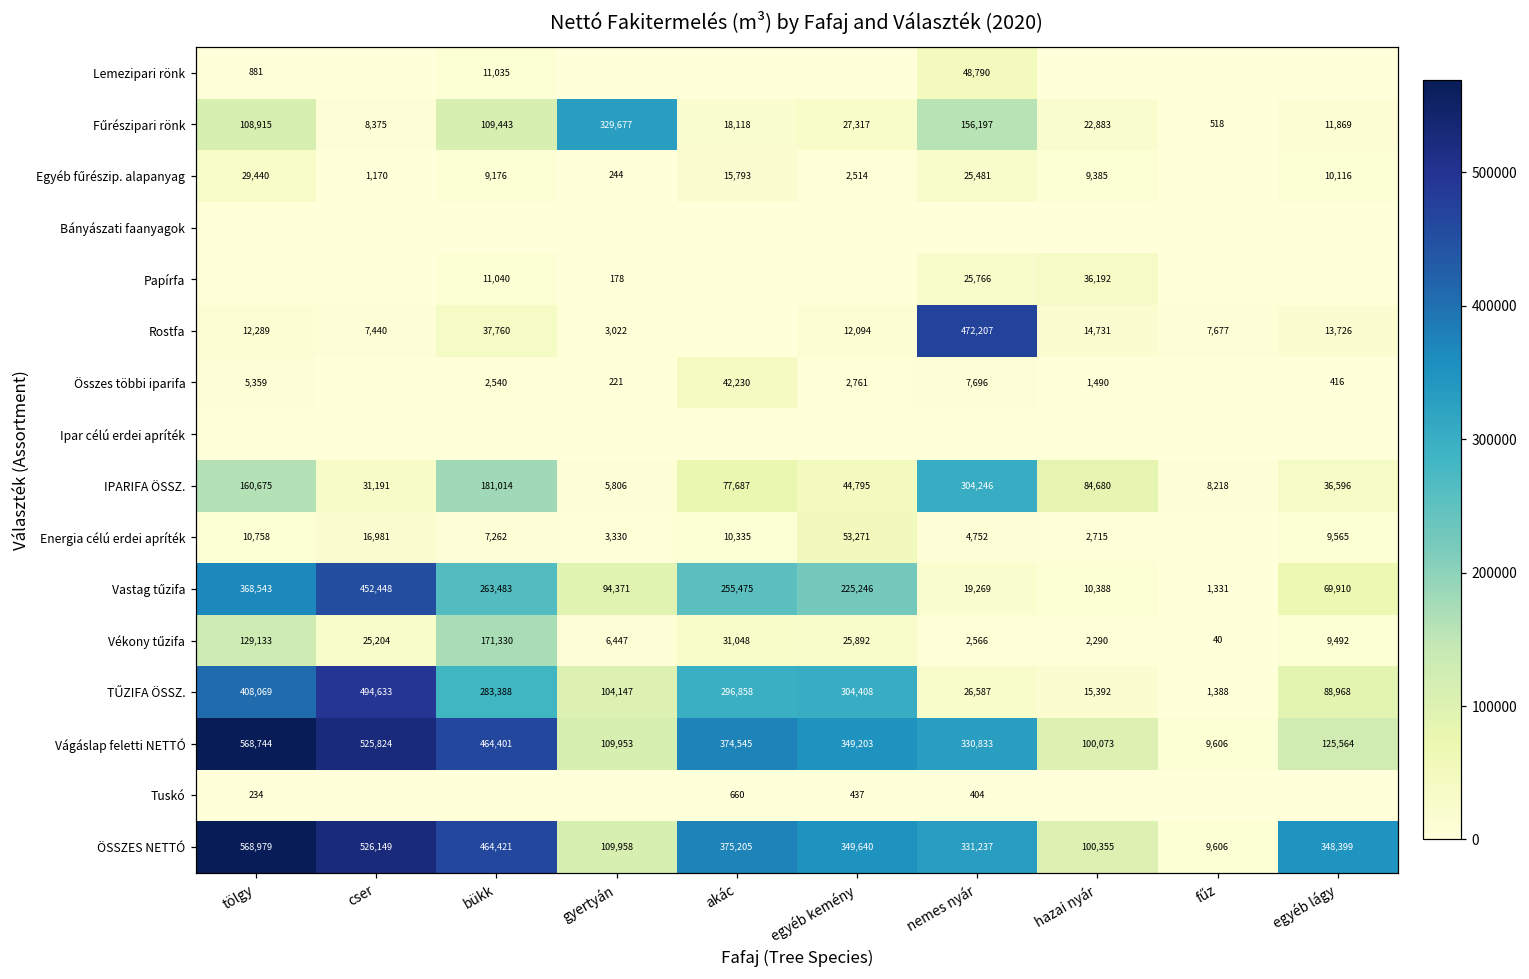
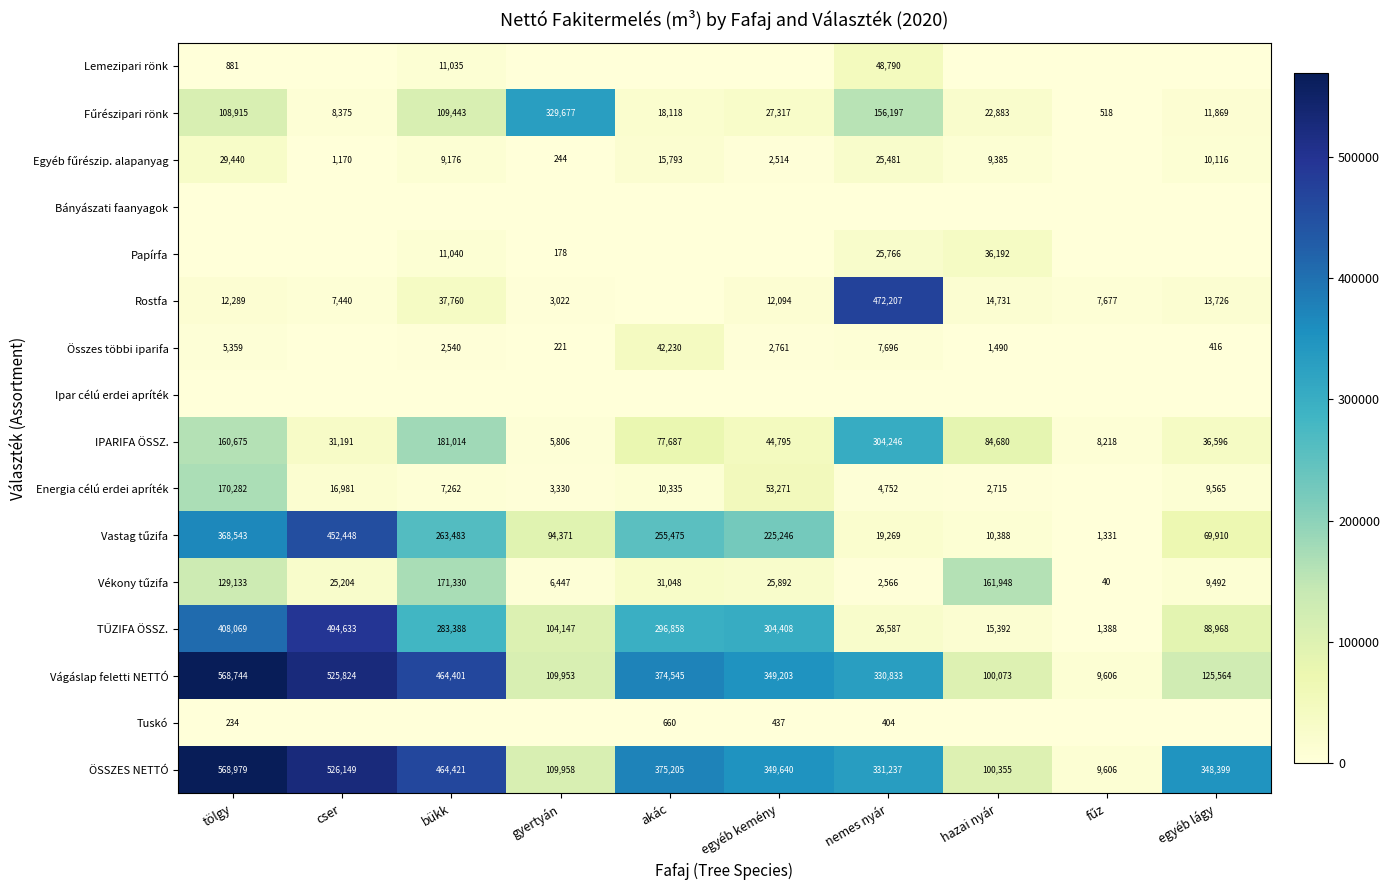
  {
    "Lemezipari rönk": {
      "tölgy": "881",
      "bükk": "11,035",
      "nemes nyár": "48,790"
    },
    "Fűrészipari rönk": {
      "tölgy": "108,915",
      "cser": "8,375",
      "bükk": "109,443",
      "gyertyán": "329,677",
      "akác": "18,118",
      "egyéb kemény": "27,317",
      "nemes nyár": "156,197",
      "hazai nyár": "22,883",
      "fűz": "518",
      "egyéb lágy": "11,869"
    },
    "Egyéb fűrészip. alapanyag": {
      "tölgy": "29,440",
      "cser": "1,170",
      "bükk": "9,176",
      "gyertyán": "244",
      "akác": "15,793",
      "egyéb kemény": "2,514",
      "nemes nyár": "25,481",
      "hazai nyár": "9,385",
      "egyéb lágy": "10,116"
    },
    "Papírfa": {
      "bükk": "11,040",
      "gyertyán": "178",
      "nemes nyár": "25,766",
      "hazai nyár": "36,192"
    },
    "Rostfa": {
      "tölgy": "12,289",
      "cser": "7,440",
      "bükk": "37,760",
      "gyertyán": "3,022",
      "egyéb kemény": "12,094",
      "nemes nyár": "472,207",
      "hazai nyár": "14,731",
      "fűz": "7,677",
      "egyéb lágy": "13,726"
    },
    "Összes többi iparifa": {
      "tölgy": "5,359",
      "bükk": "2,540",
      "gyertyán": "221",
      "akác": "42,230",
      "egyéb kemény": "2,761",
      "nemes nyár": "7,696",
      "hazai nyár": "1,490",
      "egyéb lágy": "416"
    },
    "IPARIFA ÖSSZ.": {
      "tölgy": "160,675",
      "cser": "31,191",
      "bükk": "181,014",
      "gyertyán": "5,806",
      "akác": "77,687",
      "egyéb kemény": "44,795",
      "nemes nyár": "304,246",
      "hazai nyár": "84,680",
      "fűz": "8,218",
      "egyéb lágy": "36,596"
    },
    "Energia célú erdei apríték": {
-     "tölgy": "10,758",
+     "tölgy": "170,282",
      "cser": "16,981",
      "bükk": "7,262",
      "gyertyán": "3,330",
      "akác": "10,335",
      "egyéb kemény": "53,271",
      "nemes nyár": "4,752",
      "hazai nyár": "2,715",
      "egyéb lágy": "9,565"
    },
    "Vastag tűzifa": {
      "tölgy": "368,543",
      "cser": "452,448",
      "bükk": "263,483",
      "gyertyán": "94,371",
      "akác": "255,475",
      "egyéb kemény": "225,246",
      "nemes nyár": "19,269",
      "hazai nyár": "10,388",
      "fűz": "1,331",
      "egyéb lágy": "69,910"
    },
    "Vékony tűzifa": {
      "tölgy": "129,133",
      "cser": "25,204",
      "bükk": "171,330",
      "gyertyán": "6,447",
      "akác": "31,048",
      "egyéb kemény": "25,892",
      "nemes nyár": "2,566",
-     "hazai nyár": "2,290",
+     "hazai nyár": "161,948",
      "fűz": "40",
      "egyéb lágy": "9,492"
    },
    "TŰZIFA ÖSSZ.": {
      "tölgy": "408,069",
      "cser": "494,633",
      "bükk": "283,388",
      "gyertyán": "104,147",
      "akác": "296,858",
      "egyéb kemény": "304,408",
      "nemes nyár": "26,587",
      "hazai nyár": "15,392",
      "fűz": "1,388",
      "egyéb lágy": "88,968"
    },
    "Vágáslap feletti NETTÓ": {
      "tölgy": "568,744",
      "cser": "525,824",
      "bükk": "464,401",
      "gyertyán": "109,953",
      "akác": "374,545",
      "egyéb kemény": "349,203",
      "nemes nyár": "330,833",
      "hazai nyár": "100,073",
      "fűz": "9,606",
      "egyéb lágy": "125,564"
    },
    "Tuskó": {
      "tölgy": "234",
      "akác": "660",
      "egyéb kemény": "437",
      "nemes nyár": "404"
    },
    "ÖSSZES NETTÓ": {
      "tölgy": "568,979",
      "cser": "526,149",
      "bükk": "464,421",
      "gyertyán": "109,958",
      "akác": "375,205",
      "egyéb kemény": "349,640",
      "nemes nyár": "331,237",
      "hazai nyár": "100,355",
      "fűz": "9,606",
      "egyéb lágy": "348,399"
    }
  }
